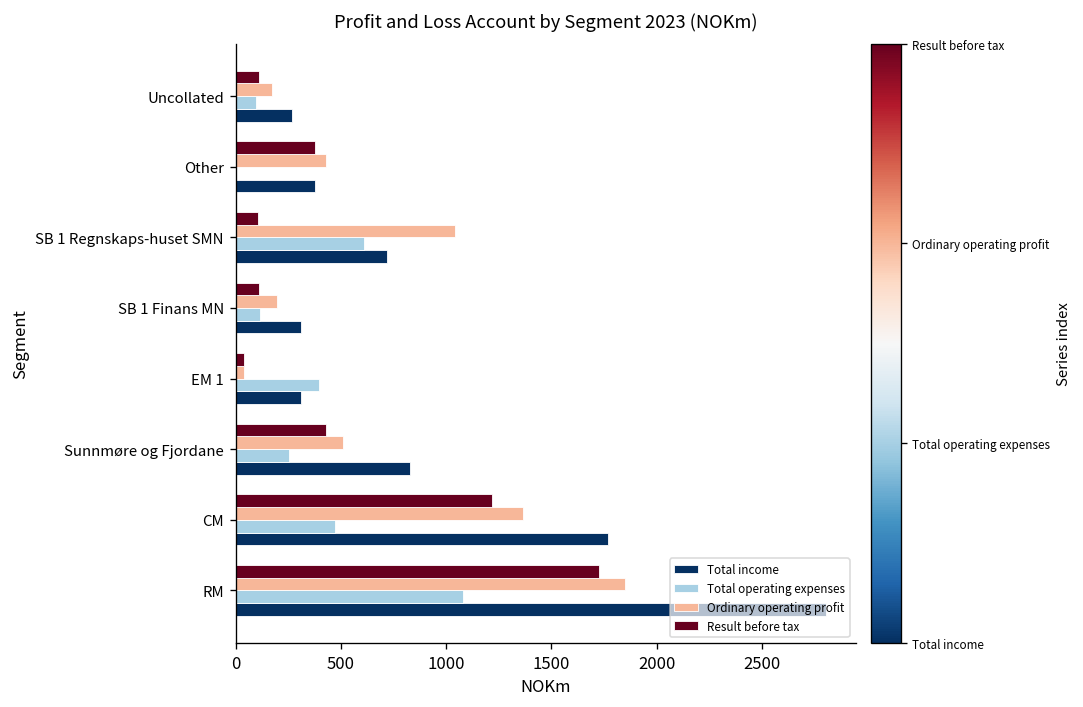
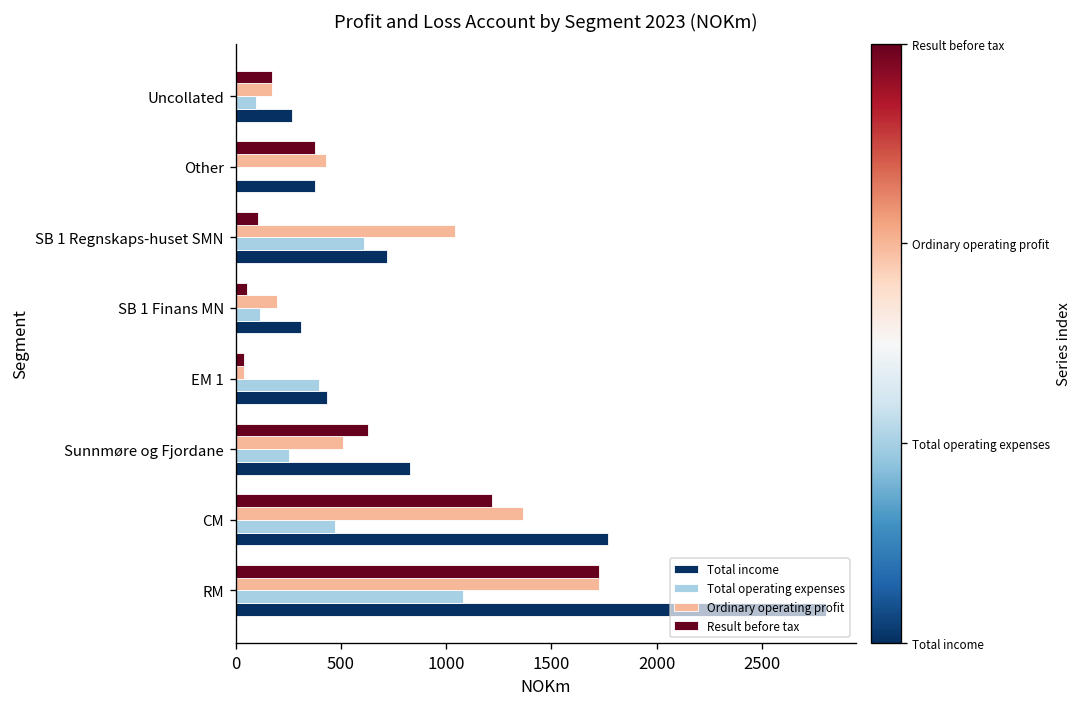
  {
    "Total income": {
      "Uncollated": 270,
      "Other": 380,
      "SB 1 Regnskaps-huset SMN": 720,
      "SB 1 Finans MN": 310,
-     "EM 1": 310,
+     "EM 1": 440,
      "Sunnmøre og Fjordane": 830,
      "CM": 1770
    },
    "Total operating expenses": {
      "Uncollated": 100,
      "Other": 0,
      "SB 1 Regnskaps-huset SMN": 610,
      "SB 1 Finans MN": 120,
      "EM 1": 400,
      "Sunnmøre og Fjordane": 260,
      "CM": 470,
      "RM": 1080
    },
    "Ordinary operating profit": {
      "Uncollated": 170,
      "Other": 430,
      "SB 1 Regnskaps-huset SMN": 1040,
      "SB 1 Finans MN": 200,
      "EM 1": 40,
      "Sunnmøre og Fjordane": 510,
      "CM": 1360,
-     "RM": 1850
+     "RM": 1730
    },
    "Result before tax": {
-     "Uncollated": 110,
+     "Uncollated": 170,
      "Other": 380,
      "SB 1 Regnskaps-huset SMN": 110,
-     "SB 1 Finans MN": 110,
+     "SB 1 Finans MN": 50,
      "EM 1": 40,
-     "Sunnmøre og Fjordane": 430,
+     "Sunnmøre og Fjordane": 630,
      "CM": 1220,
      "RM": 1730
    }
  }
